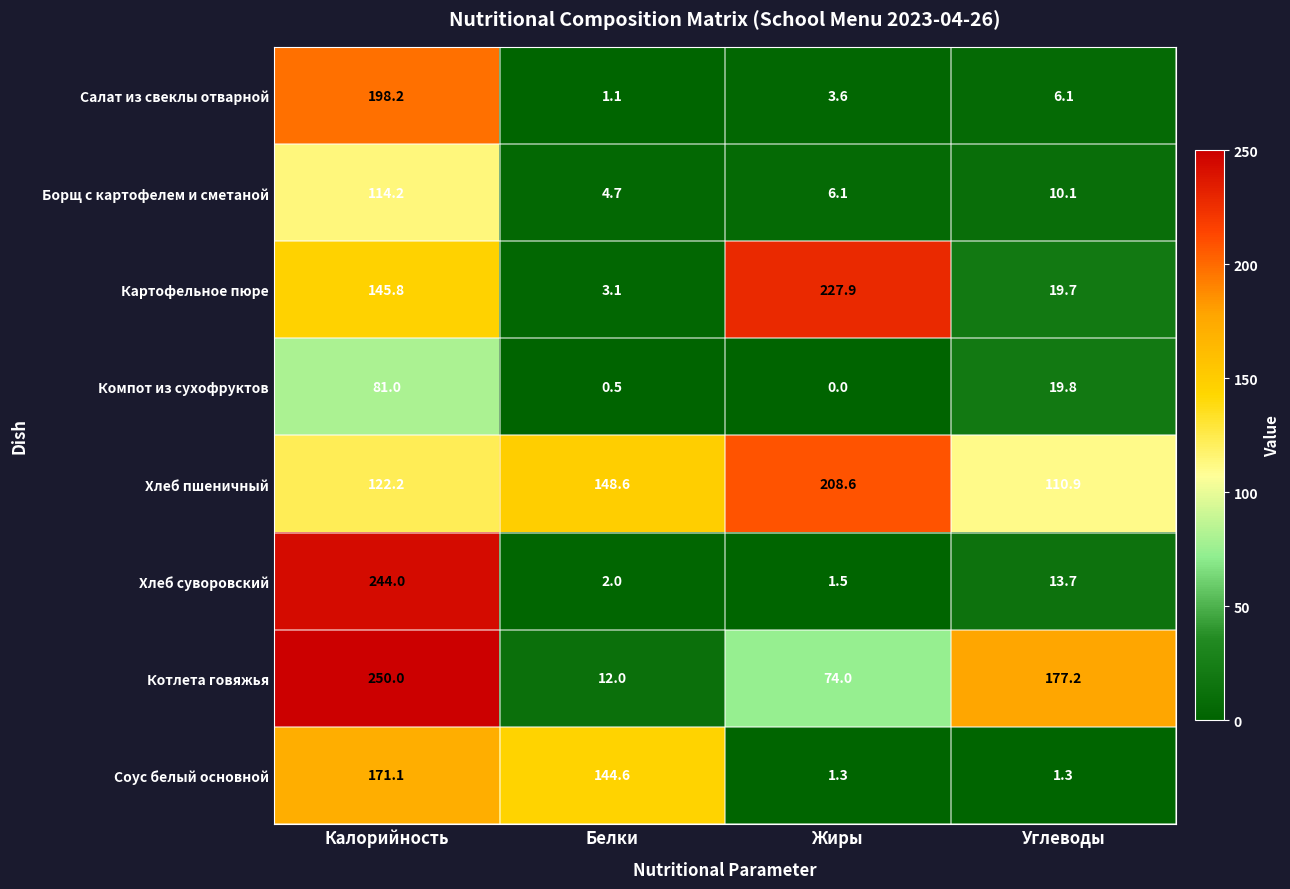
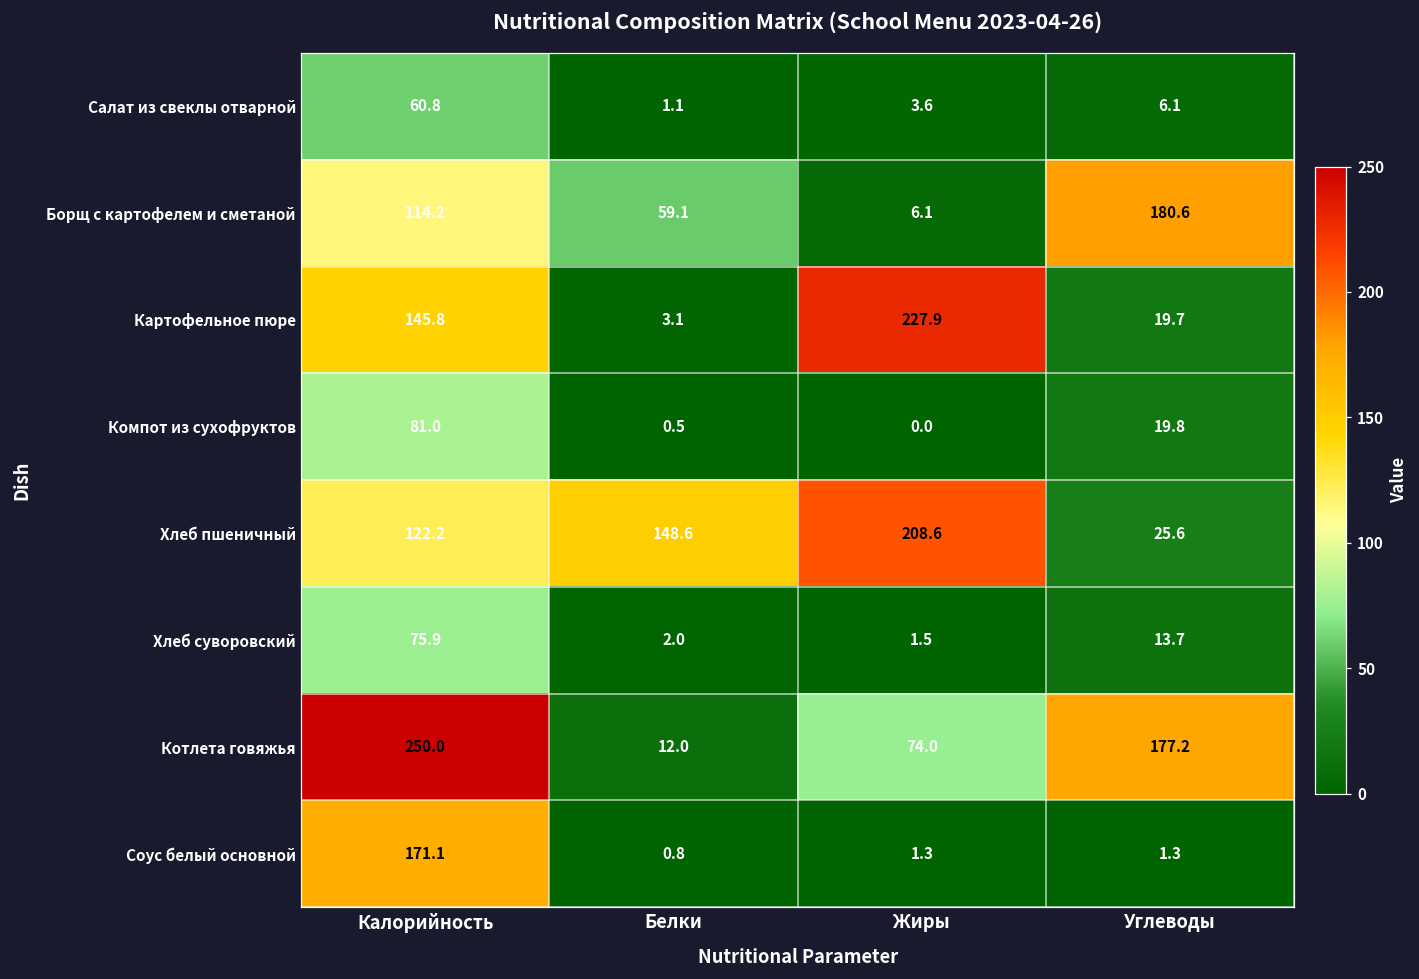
  {
    "Салат из свеклы отварной": {
-     "Калорийность": 198.2,
+     "Калорийность": 60.8,
      "Белки": 1.1,
      "Жиры": 3.6,
      "Углеводы": 6.1
    },
    "Борщ с картофелем и сметаной": {
      "Калорийность": 114.2,
-     "Белки": 4.7,
+     "Белки": 59.1,
      "Жиры": 6.1,
-     "Углеводы": 10.1
+     "Углеводы": 180.6
    },
    "Картофельное пюре": {
      "Калорийность": 145.8,
      "Белки": 3.1,
      "Жиры": 227.9,
      "Углеводы": 19.7
    },
    "Компот из сухофруктов": {
      "Калорийность": 81.0,
      "Белки": 0.5,
      "Жиры": 0.0,
      "Углеводы": 19.8
    },
    "Хлеб пшеничный": {
      "Калорийность": 122.2,
      "Белки": 148.6,
      "Жиры": 208.6,
-     "Углеводы": 110.9
+     "Углеводы": 25.6
    },
    "Хлеб суворовский": {
-     "Калорийность": 244.0,
+     "Калорийность": 75.9,
      "Белки": 2.0,
      "Жиры": 1.5,
      "Углеводы": 13.7
    },
    "Котлета говяжья": {
      "Калорийность": 250.0,
      "Белки": 12.0,
      "Жиры": 74.0,
      "Углеводы": 177.2
    },
    "Соус белый основной": {
      "Калорийность": 171.1,
-     "Белки": 144.6,
+     "Белки": 0.8,
      "Жиры": 1.3,
      "Углеводы": 1.3
    }
  }
